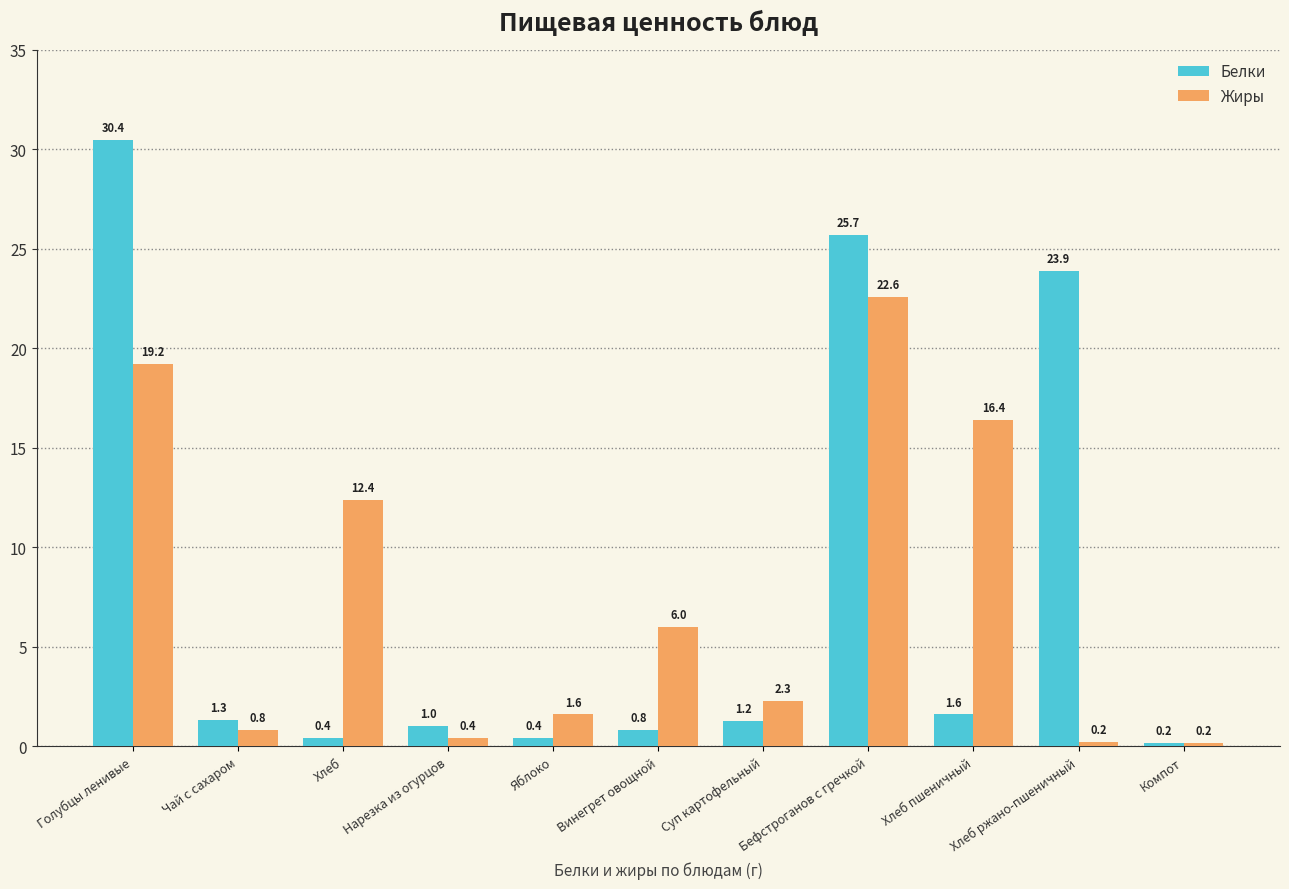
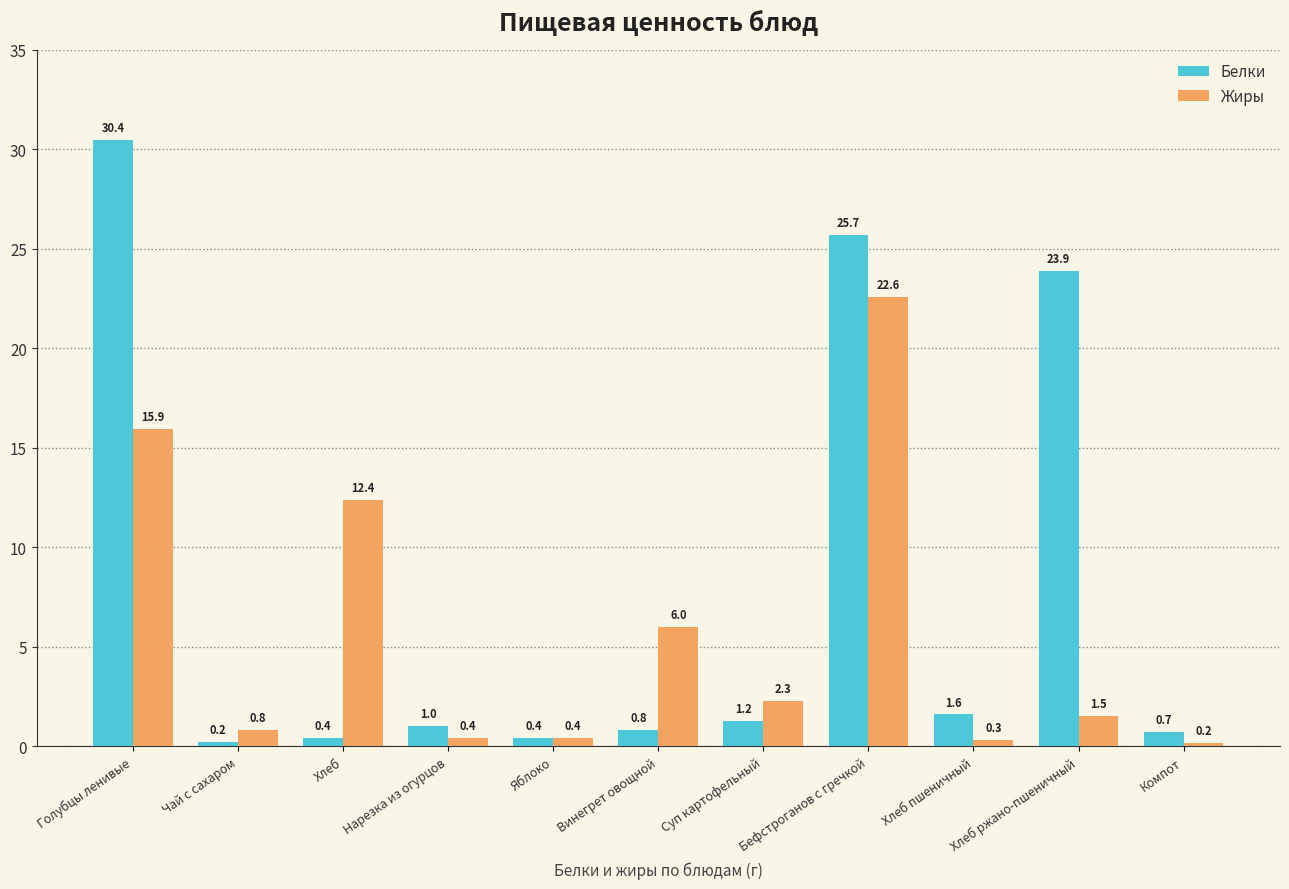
  {
    "Белки": {
      "Голубцы ленивые": 30.4,
-     "Чай с сахаром": 1.3,
+     "Чай с сахаром": 0.2,
      "Хлеб": 0.4,
      "Нарезка из огурцов": 1.0,
      "Яблоко": 0.4,
      "Винегрет овощной": 0.8,
      "Суп картофельный": 1.2,
      "Бефстроганов с гречкой": 25.7,
      "Хлеб пшеничный": 1.6,
      "Хлеб ржано-пшеничный": 23.9,
-     "Компот": 0.2
+     "Компот": 0.7
    },
    "Жиры": {
-     "Голубцы ленивые": 19.2,
+     "Голубцы ленивые": 15.9,
      "Чай с сахаром": 0.8,
      "Хлеб": 12.4,
      "Нарезка из огурцов": 0.4,
-     "Яблоко": 1.6,
+     "Яблоко": 0.4,
      "Винегрет овощной": 6.0,
      "Суп картофельный": 2.3,
      "Бефстроганов с гречкой": 22.6,
-     "Хлеб пшеничный": 16.4,
-     "Хлеб ржано-пшеничный": 0.2,
+     "Хлеб пшеничный": 0.3,
+     "Хлеб ржано-пшеничный": 1.5,
      "Компот": 0.2
    }
  }
